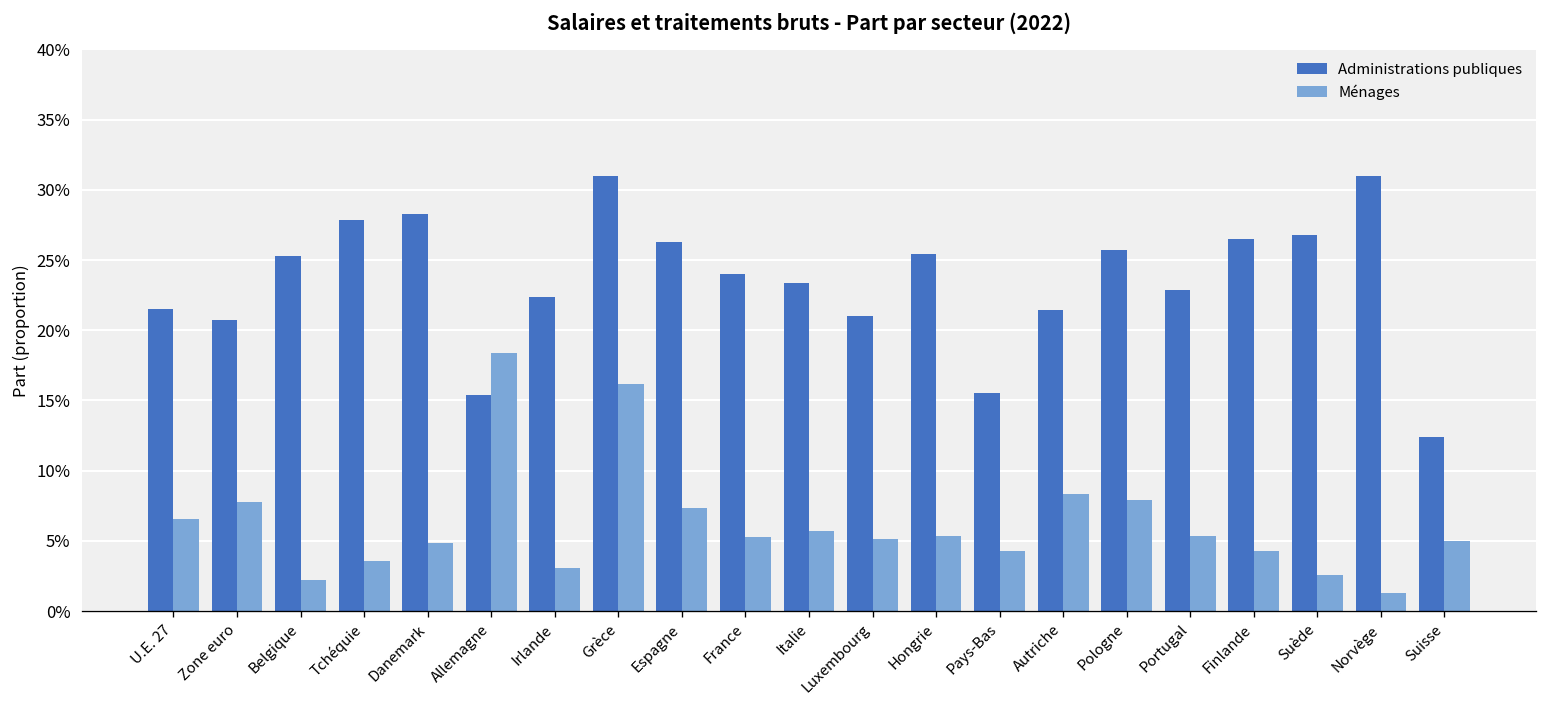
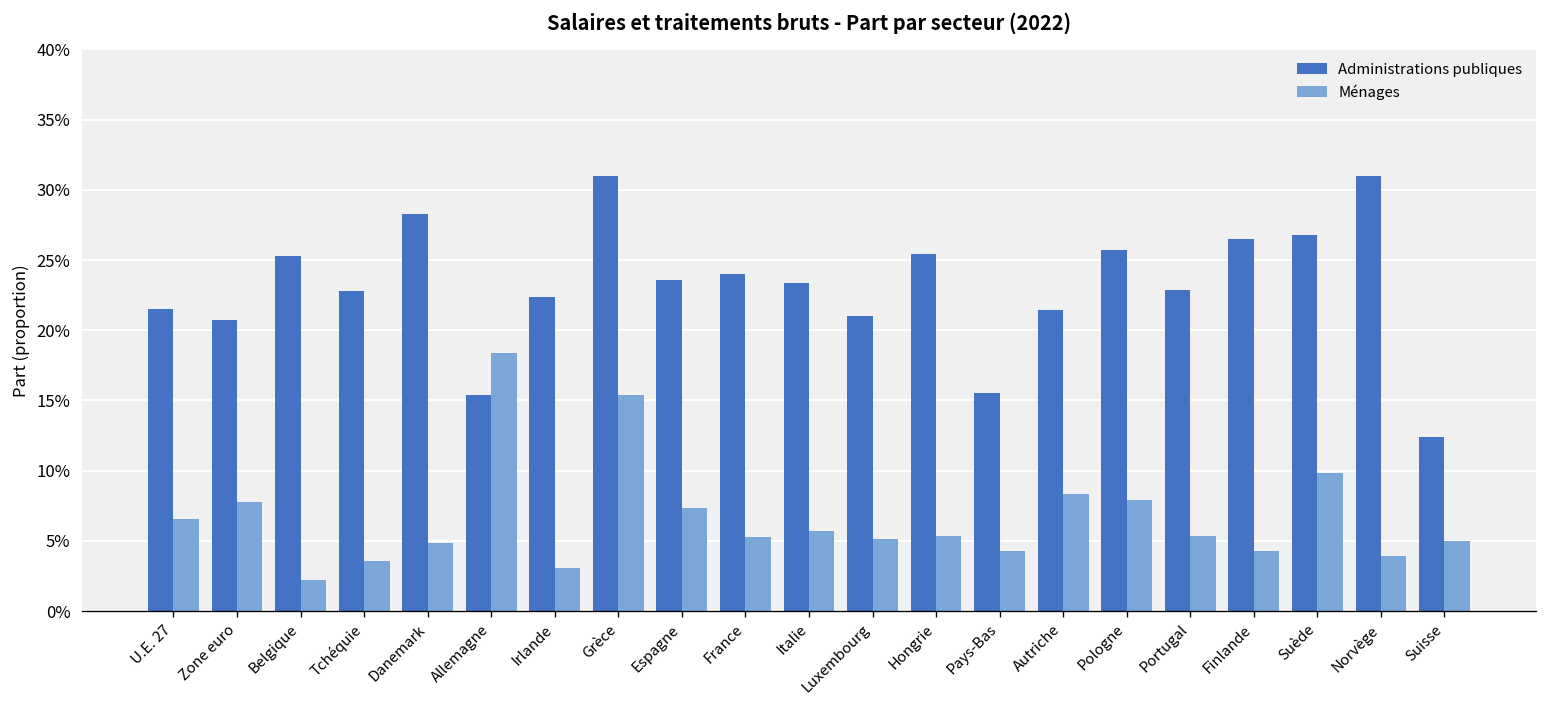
  {
    "Administrations publiques": {
      "U.E. 27": "21.5%",
      "Zone euro": "20.7%",
      "Belgique": "25.3%",
-     "Tchéquie": "27.9%",
+     "Tchéquie": "22.8%",
      "Danemark": "28.3%",
      "Allemagne": "15.4%",
      "Irlande": "22.4%",
      "Grèce": "31.0%",
-     "Espagne": "26.3%",
+     "Espagne": "23.6%",
      "France": "24.0%",
      "Italie": "23.4%",
      "Luxembourg": "21.0%",
      "Hongrie": "25.4%",
      "Pays-Bas": "15.6%",
      "Autriche": "21.4%",
      "Pologne": "25.7%",
      "Portugal": "22.9%",
      "Finlande": "26.5%",
      "Suède": "26.8%",
      "Norvège": "31.0%",
      "Suisse": "12.4%"
    },
    "Ménages": {
      "U.E. 27": "6.5%",
      "Zone euro": "7.7%",
      "Belgique": "2.2%",
      "Tchéquie": "3.6%",
      "Danemark": "4.9%",
      "Allemagne": "18.4%",
      "Irlande": "3.1%",
-     "Grèce": "16.1%",
+     "Grèce": "15.4%",
      "Espagne": "7.3%",
      "France": "5.3%",
      "Italie": "5.7%",
      "Luxembourg": "5.1%",
      "Hongrie": "5.3%",
      "Pays-Bas": "4.3%",
      "Autriche": "8.4%",
      "Pologne": "7.9%",
      "Portugal": "5.3%",
      "Finlande": "4.2%",
-     "Suède": "2.5%",
-     "Norvège": "1.3%",
+     "Suède": "9.8%",
+     "Norvège": "3.9%",
      "Suisse": "5.0%"
    }
  }
